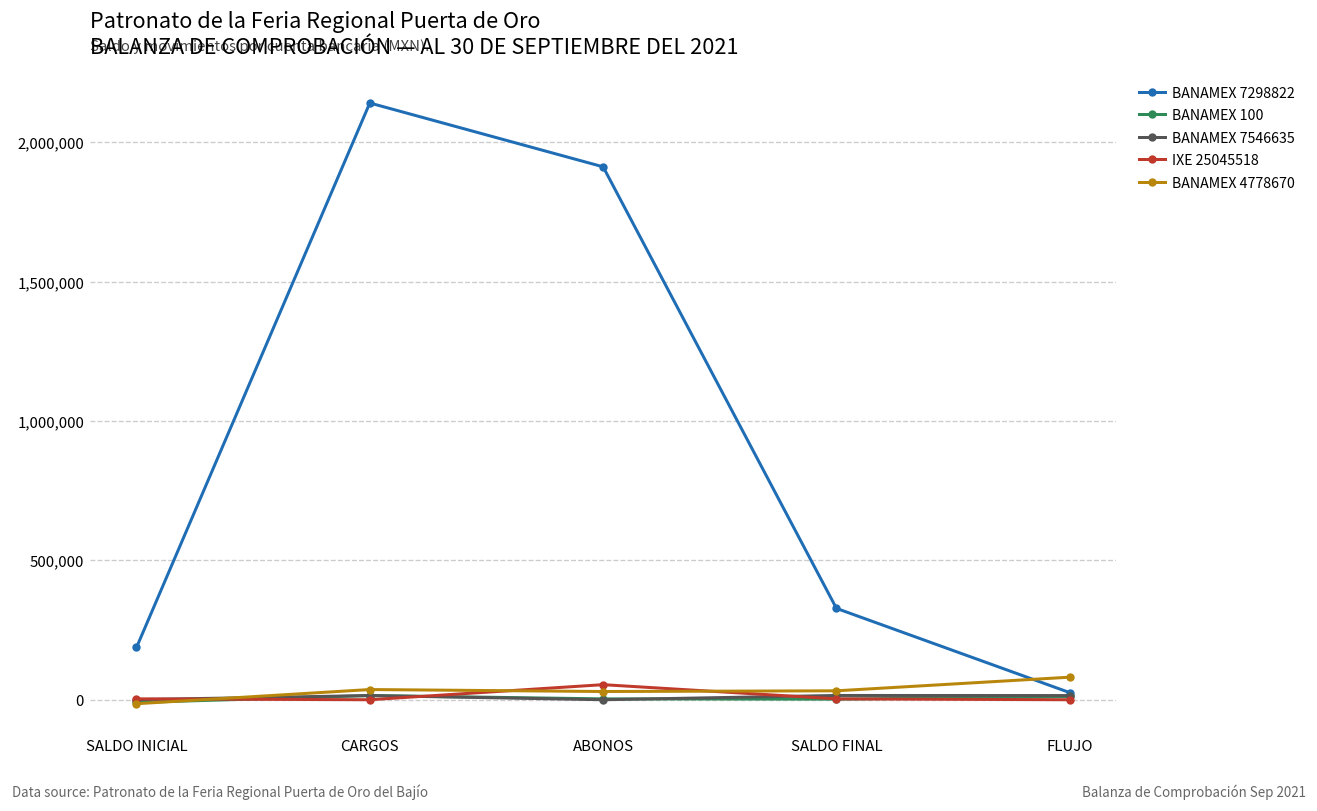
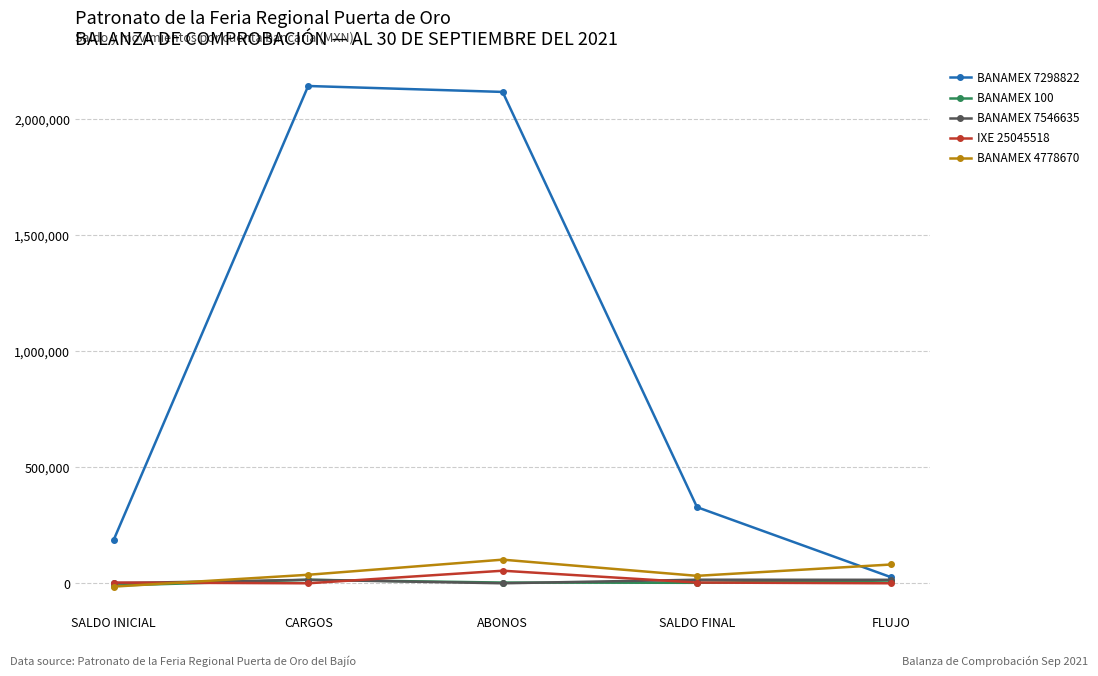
  {
    "BANAMEX 7298822": {
      "SALDO INICIAL": "190,000",
      "CARGOS": "2,140,000",
-     "ABONOS": "1,910,000",
+     "ABONOS": "2,120,000",
      "SALDO FINAL": "330,000"
    },
    "BANAMEX 7546635": {
      "SALDO FINAL": "20,000"
    },
    "IXE 25045518": {
      "CARGOS": "0",
      "ABONOS": "50,000",
      "FLUJO": "0"
    },
    "BANAMEX 4778670": {
      "CARGOS": "40,000",
-     "ABONOS": "30,000",
+     "ABONOS": "100,000",
      "SALDO FINAL": "30,000",
      "FLUJO": "80,000"
    }
  }
